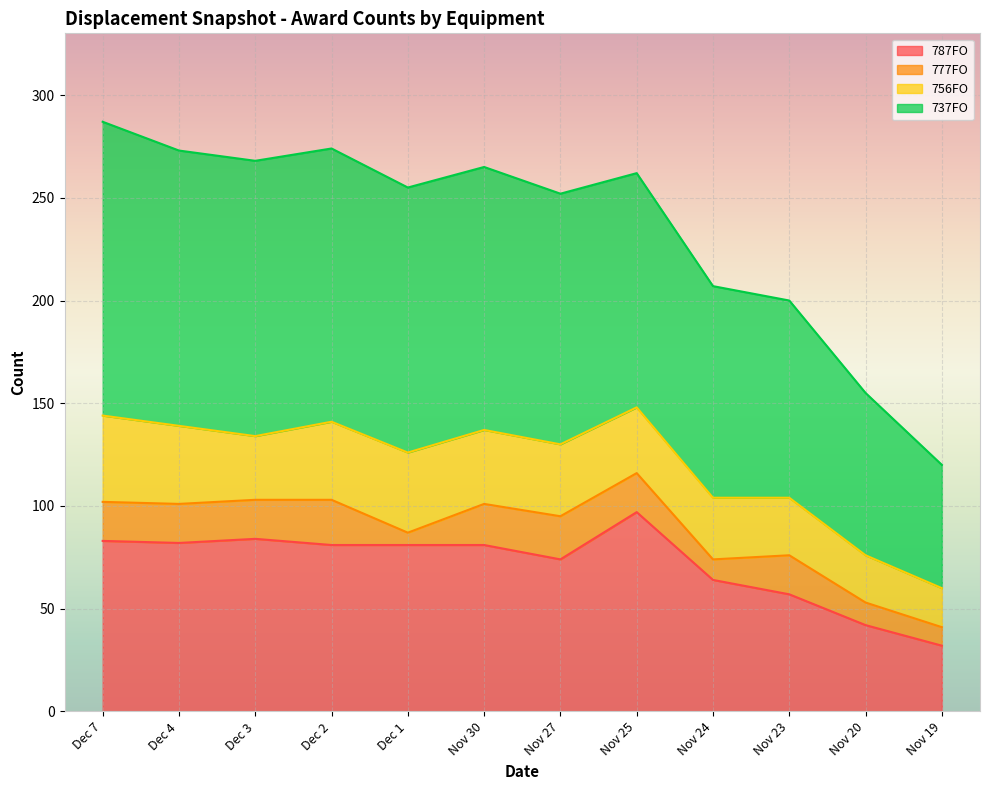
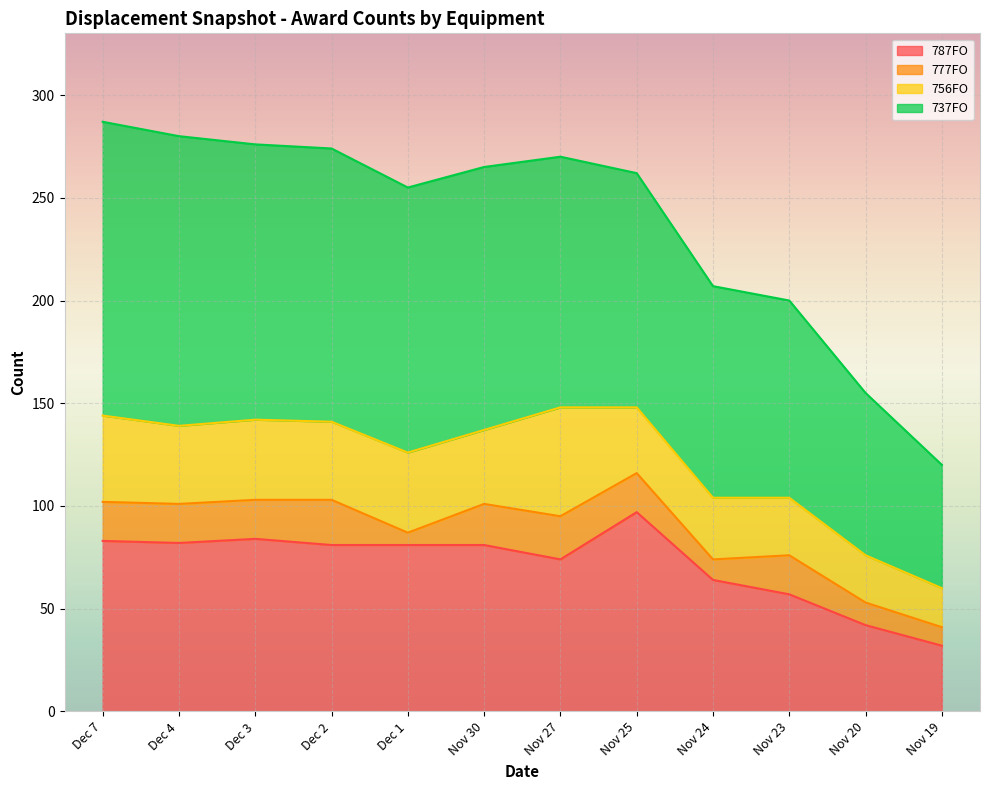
  {
    "787FO": {
      "Dec 7": 83,
      "Dec 4": 82,
      "Dec 3": 84,
      "Dec 2": 81,
      "Dec 1": 81,
      "Nov 30": 81,
      "Nov 27": 74,
      "Nov 25": 97,
      "Nov 24": 64,
      "Nov 23": 57,
      "Nov 20": 42,
      "Nov 19": 32
    },
    "777FO": {
      "Dec 7": 19,
      "Dec 4": 19,
      "Dec 3": 19,
      "Dec 2": 22,
      "Dec 1": 6,
      "Nov 30": 20,
      "Nov 27": 21,
      "Nov 25": 19,
      "Nov 24": 10,
      "Nov 23": 19,
      "Nov 20": 11,
      "Nov 19": 9
    },
    "756FO": {
      "Dec 7": 42,
      "Dec 4": 38,
-     "Dec 3": 31,
+     "Dec 3": 39,
      "Dec 2": 38,
      "Dec 1": 39,
      "Nov 30": 36,
-     "Nov 27": 35,
+     "Nov 27": 53,
      "Nov 25": 32,
      "Nov 24": 30,
      "Nov 23": 28,
      "Nov 20": 23,
      "Nov 19": 19
    },
    "737FO": {
      "Dec 7": 143,
-     "Dec 4": 134,
+     "Dec 4": 141,
      "Dec 3": 134,
      "Dec 2": 133,
      "Dec 1": 129,
      "Nov 30": 128,
      "Nov 27": 122,
      "Nov 25": 114,
      "Nov 24": 103,
      "Nov 23": 96,
      "Nov 20": 79,
      "Nov 19": 60
    }
  }
